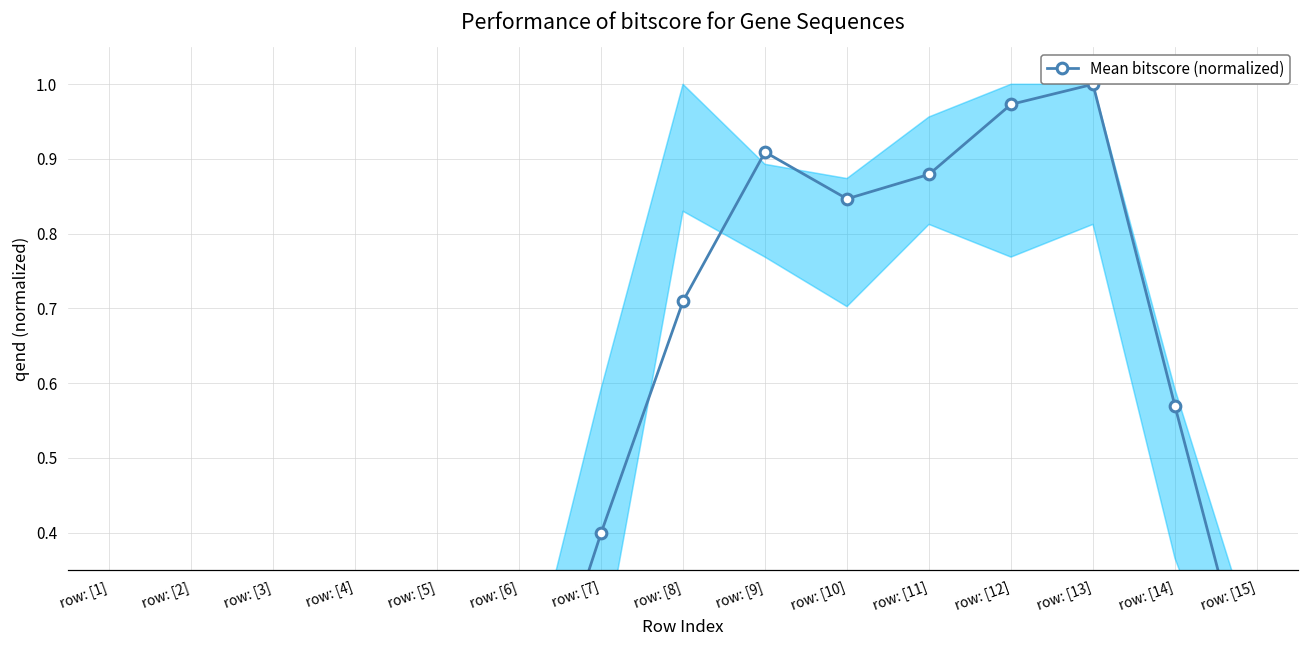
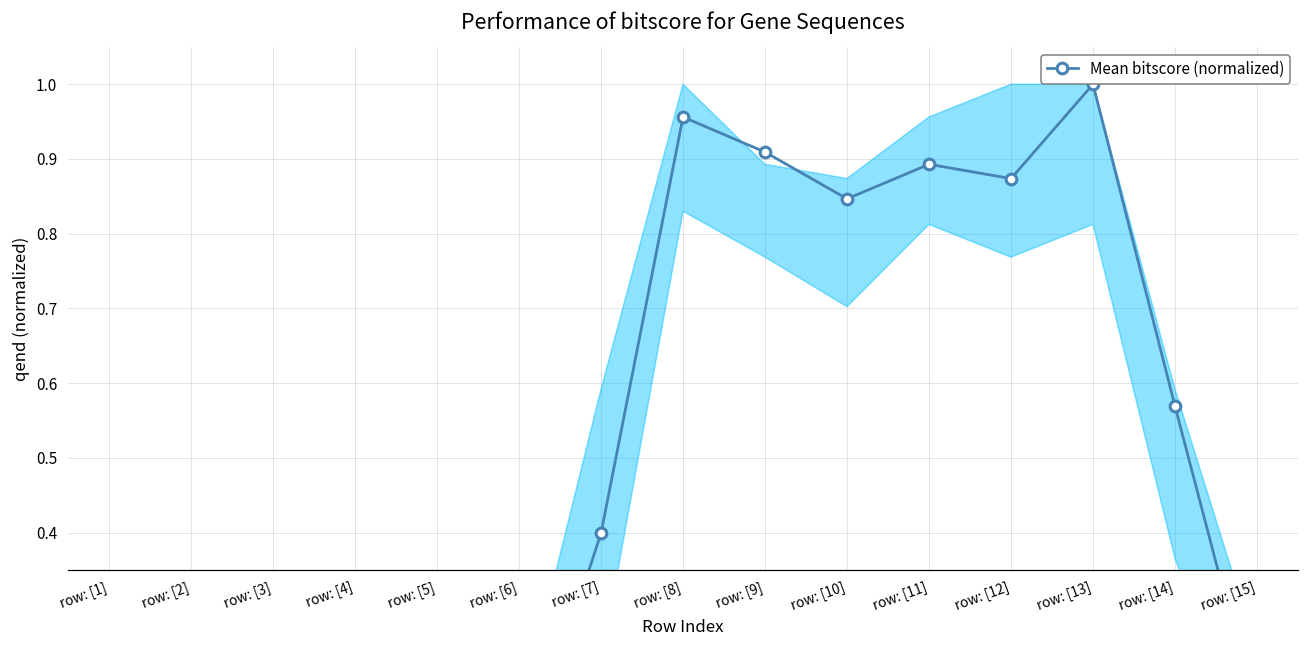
  {
    "Mean bitscore (normalized)": {
      "row: [7]": 0.40,
-     "row: [8]": 0.71,
+     "row: [8]": 0.96,
      "row: [9]": 0.91,
      "row: [10]": 0.85,
-     "row: [11]": 0.88,
-     "row: [12]": 0.97,
+     "row: [11]": 0.89,
+     "row: [12]": 0.87,
      "row: [14]": 0.57
    }
  }
